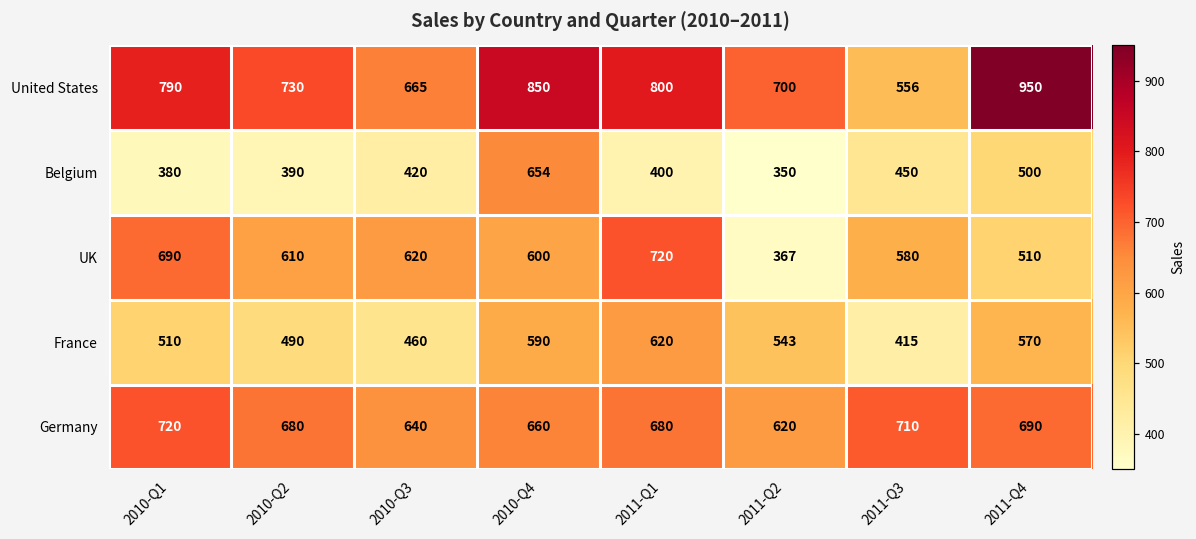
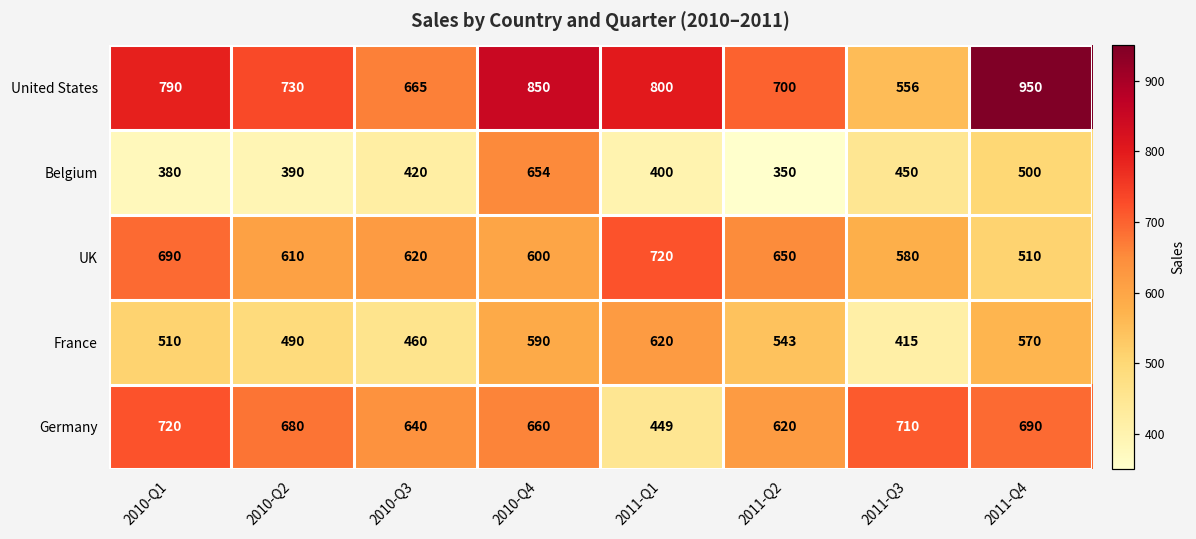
  {
    "United States": {
      "2010-Q1": 790,
      "2010-Q2": 730,
      "2010-Q3": 665,
      "2010-Q4": 850,
      "2011-Q1": 800,
      "2011-Q2": 700,
      "2011-Q3": 556,
      "2011-Q4": 950
    },
    "Belgium": {
      "2010-Q1": 380,
      "2010-Q2": 390,
      "2010-Q3": 420,
      "2010-Q4": 654,
      "2011-Q1": 400,
      "2011-Q2": 350,
      "2011-Q3": 450,
      "2011-Q4": 500
    },
    "UK": {
      "2010-Q1": 690,
      "2010-Q2": 610,
      "2010-Q3": 620,
      "2010-Q4": 600,
      "2011-Q1": 720,
-     "2011-Q2": 367,
+     "2011-Q2": 650,
      "2011-Q3": 580,
      "2011-Q4": 510
    },
    "France": {
      "2010-Q1": 510,
      "2010-Q2": 490,
      "2010-Q3": 460,
      "2010-Q4": 590,
      "2011-Q1": 620,
      "2011-Q2": 543,
      "2011-Q3": 415,
      "2011-Q4": 570
    },
    "Germany": {
      "2010-Q1": 720,
      "2010-Q2": 680,
      "2010-Q3": 640,
      "2010-Q4": 660,
-     "2011-Q1": 680,
+     "2011-Q1": 449,
      "2011-Q2": 620,
      "2011-Q3": 710,
      "2011-Q4": 690
    }
  }
